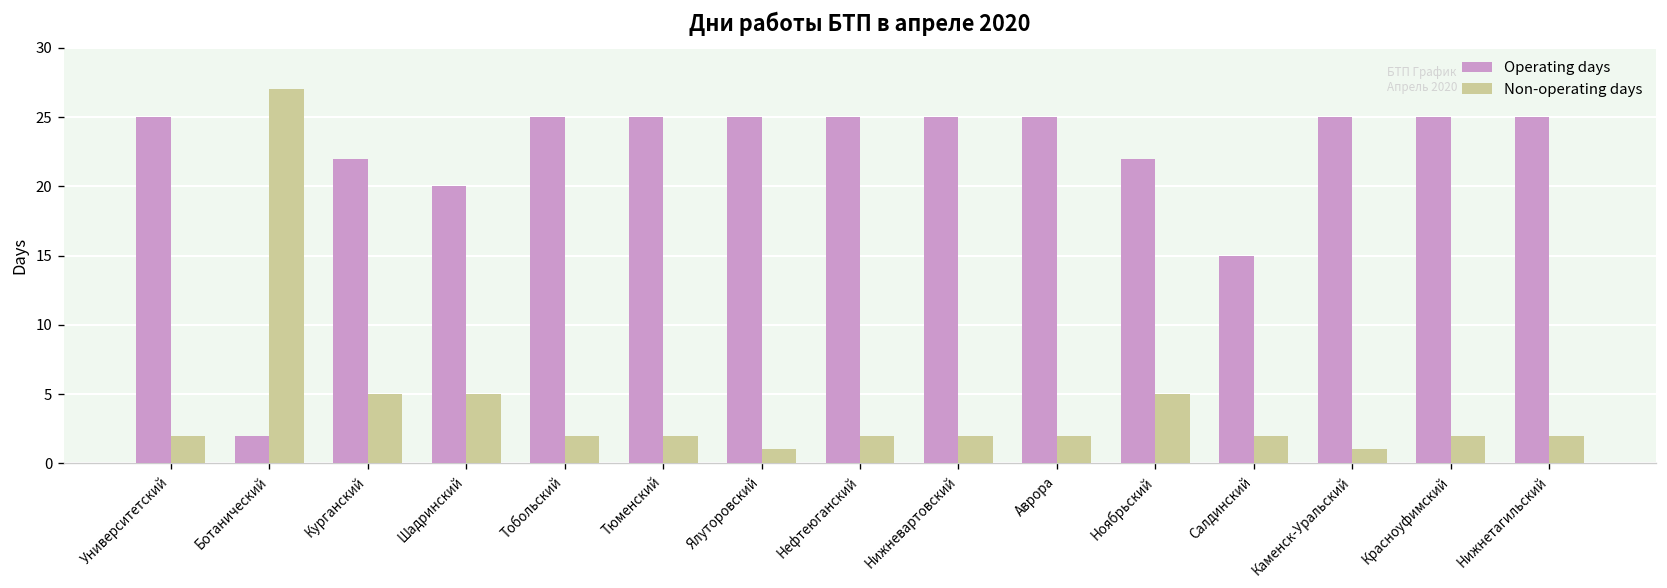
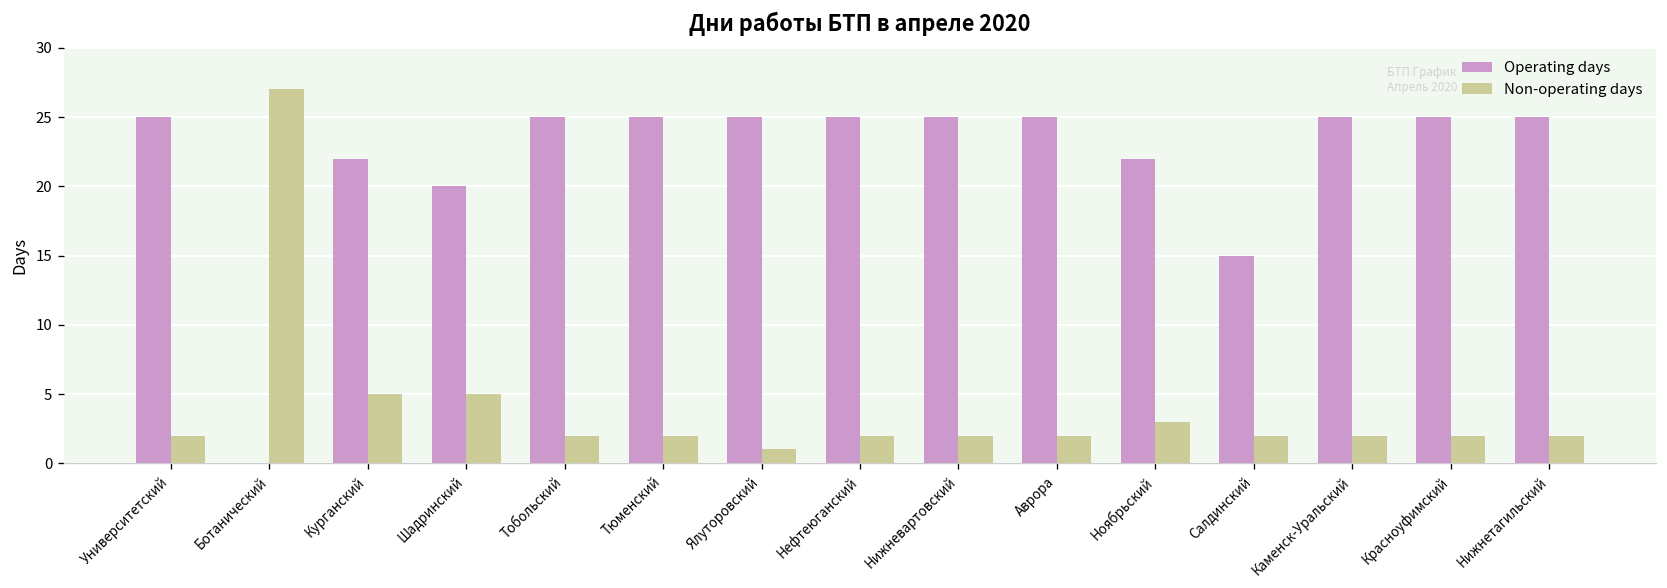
  {
    "Operating days": {
      "Университетский": 25,
-     "Ботанический": 2,
+     "Ботанический": 0,
      "Курганский": 22,
      "Шадринский": 20,
      "Тобольский": 25,
      "Тюменский": 25,
      "Ялуторовский": 25,
      "Нефтеюганский": 25,
      "Нижневартовский": 25,
      "Аврора": 25,
      "Ноябрьский": 22,
      "Салдинский": 15,
      "Каменск-Уральский": 25,
      "Красноуфимский": 25,
      "Нижнетагильский": 25
    },
    "Non-operating days": {
      "Университетский": 2,
      "Ботанический": 27,
      "Курганский": 5,
      "Шадринский": 5,
      "Тобольский": 2,
      "Тюменский": 2,
      "Ялуторовский": 1,
      "Нефтеюганский": 2,
      "Нижневартовский": 2,
      "Аврора": 2,
-     "Ноябрьский": 5,
+     "Ноябрьский": 3,
      "Салдинский": 2,
-     "Каменск-Уральский": 1,
+     "Каменск-Уральский": 2,
      "Красноуфимский": 2,
      "Нижнетагильский": 2
    }
  }
